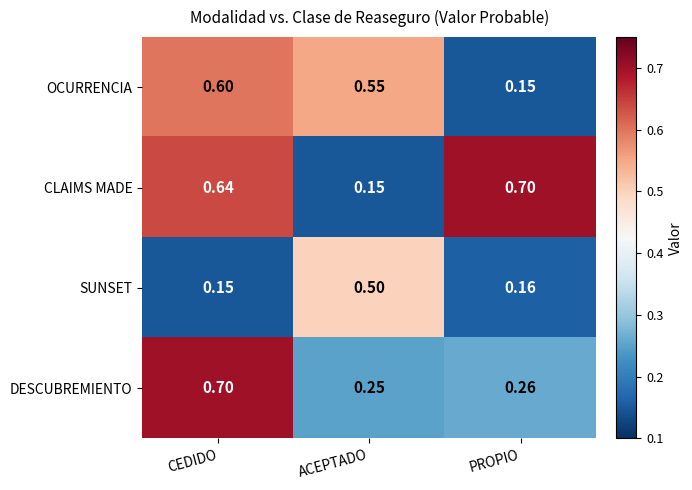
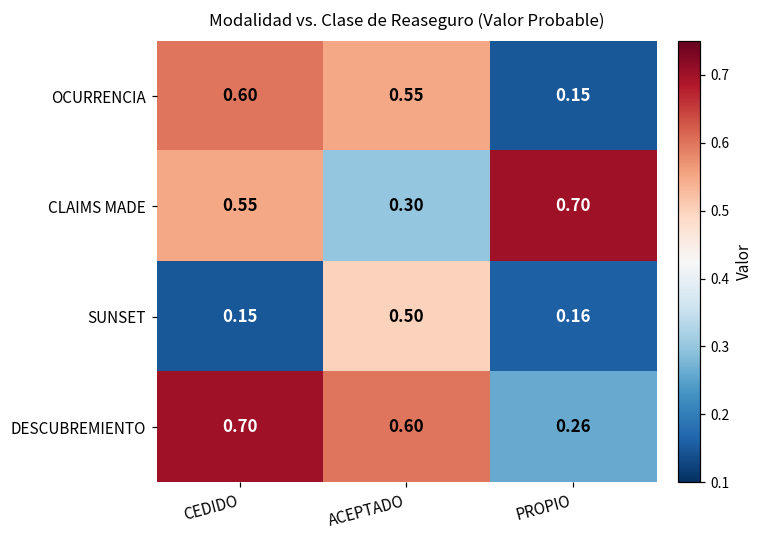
  {
    "OCURRENCIA": {
      "CEDIDO": 0.60,
      "ACEPTADO": 0.55,
      "PROPIO": 0.15
    },
    "CLAIMS MADE": {
-     "CEDIDO": 0.64,
-     "ACEPTADO": 0.15,
+     "CEDIDO": 0.55,
+     "ACEPTADO": 0.30,
      "PROPIO": 0.70
    },
    "SUNSET": {
      "CEDIDO": 0.15,
      "ACEPTADO": 0.50,
      "PROPIO": 0.16
    },
    "DESCUBREMIENTO": {
      "CEDIDO": 0.70,
-     "ACEPTADO": 0.25,
+     "ACEPTADO": 0.60,
      "PROPIO": 0.26
    }
  }
